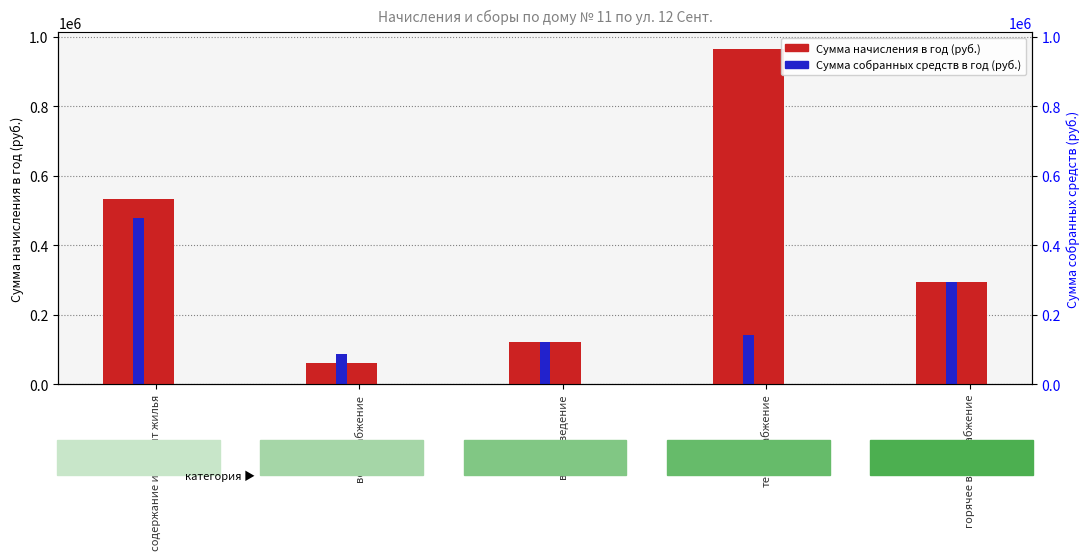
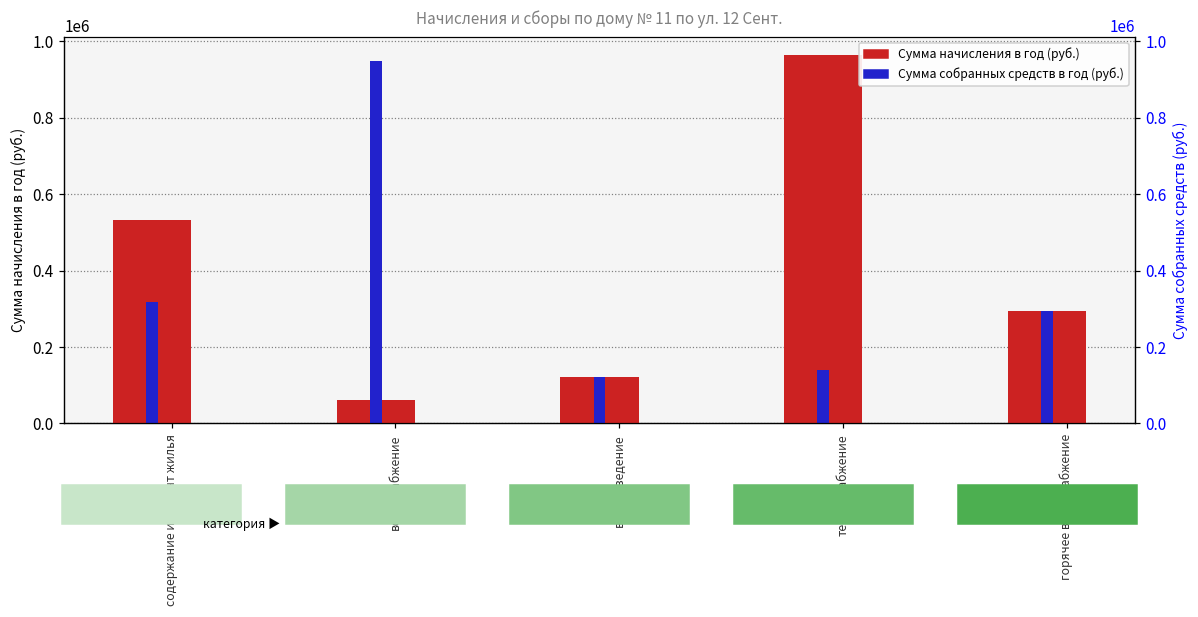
  {
    "Сумма начисления в год (руб.)": {
      "содержание и ремонт жилья": 530000,
      "водоотведение": 120000,
      "теплоснабжение": 960000,
      "горячее водоснабжение": 290000
    },
    "Сумма собранных средств в год (руб.)": {
-     "содержание и ремонт жилья": 480000,
-     "водоснабжение": 90000,
+     "содержание и ремонт жилья": 320000,
+     "водоснабжение": 950000,
      "водоотведение": 120000,
      "горячее водоснабжение": 290000
    }
  }
